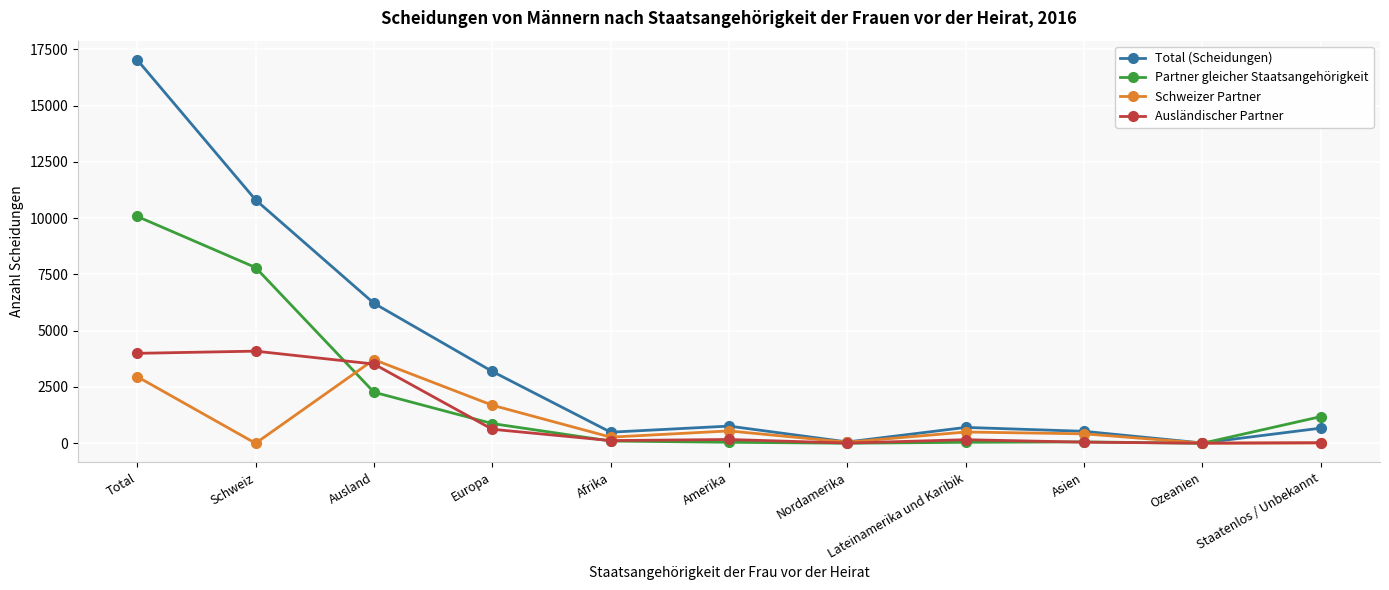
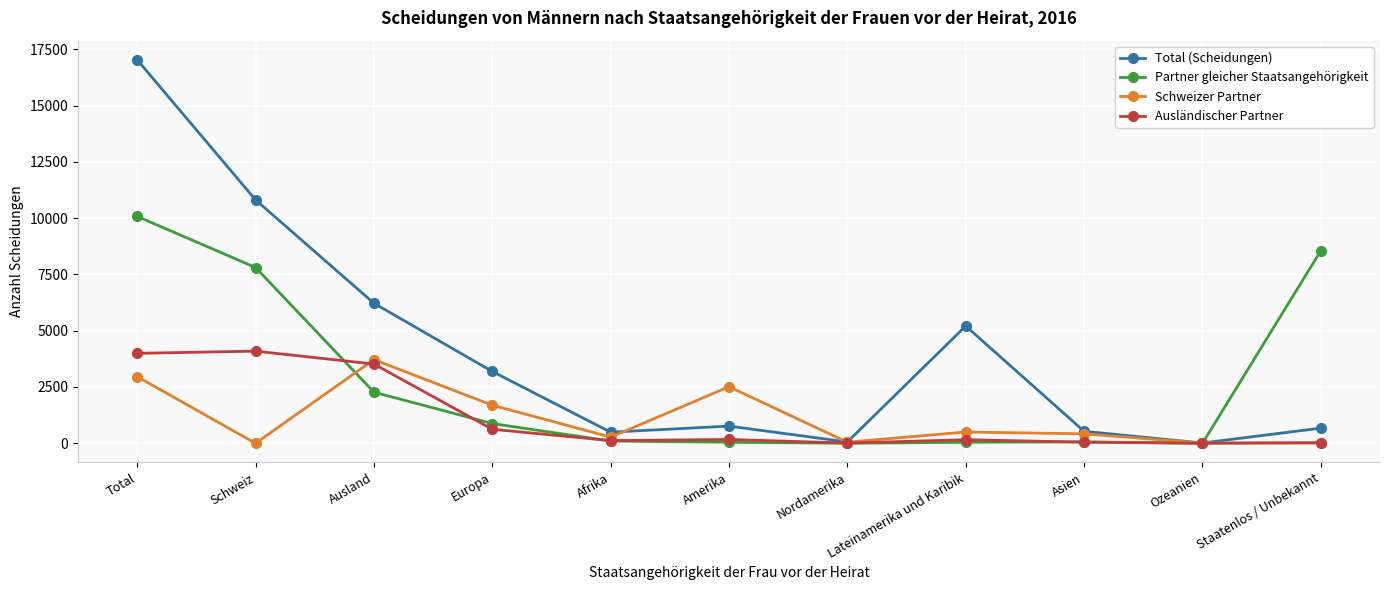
  {
    "Total (Scheidungen)": {
      "Total": 17000,
      "Schweiz": 10800,
      "Ausland": 6200,
      "Europa": 3200,
      "Afrika": 500,
      "Amerika": 800,
-     "Lateinamerika und Karibik": 700,
+     "Lateinamerika und Karibik": 5200,
      "Staatenlos / Unbekannt": 700
    },
    "Partner gleicher Staatsangehörigkeit": {
      "Total": 10100,
      "Schweiz": 7800,
      "Ausland": 2300,
      "Europa": 900,
      "Amerika": 0,
      "Lateinamerika und Karibik": 0,
-     "Staatenlos / Unbekannt": 1200
+     "Staatenlos / Unbekannt": 8600
    },
    "Schweizer Partner": {
      "Total": 3000,
      "Schweiz": 0,
      "Ausland": 3700,
      "Europa": 1700,
      "Afrika": 300,
-     "Amerika": 500,
+     "Amerika": 2500,
      "Lateinamerika und Karibik": 500
    },
    "Ausländischer Partner": {
      "Total": 4000,
      "Schweiz": 4100,
      "Ausland": 3500,
      "Europa": 600,
      "Amerika": 200,
      "Lateinamerika und Karibik": 200
    }
  }
